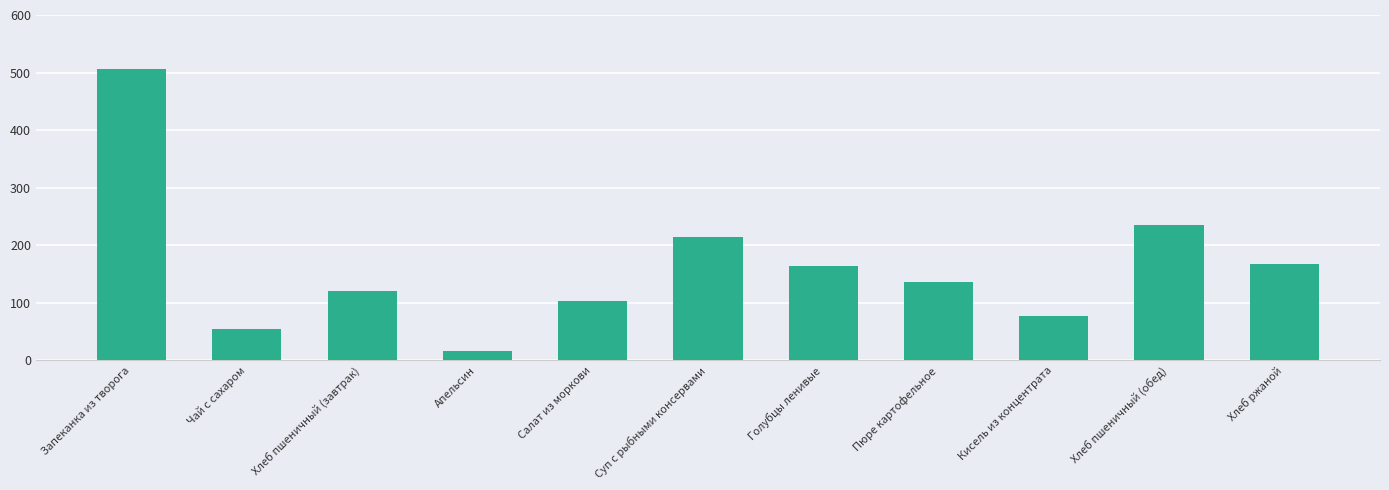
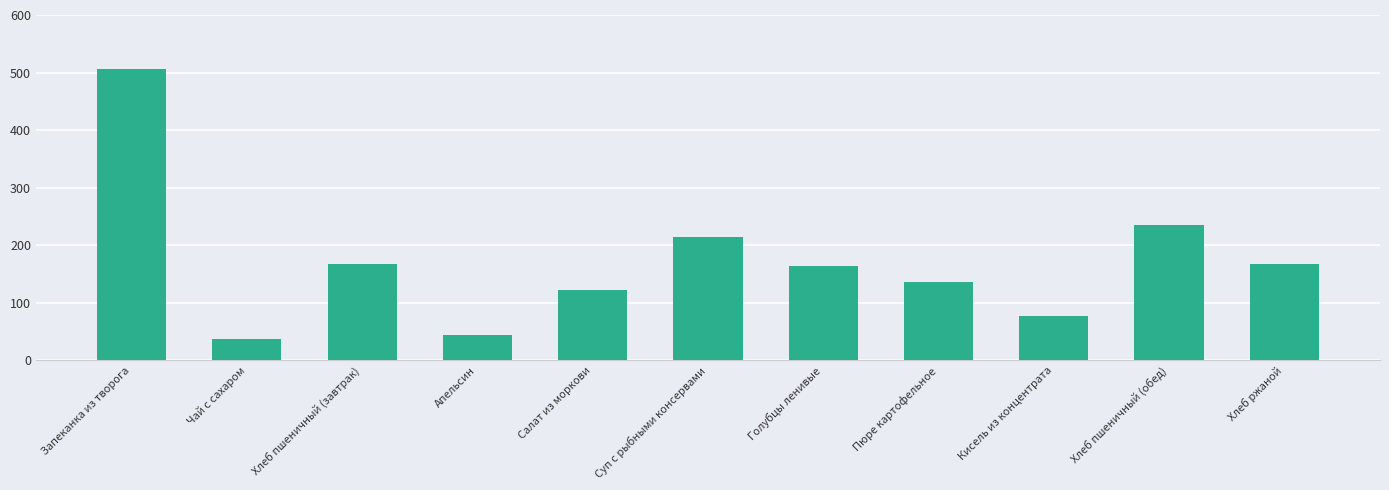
  {
    "Запеканка из творога": 510,
-   "Чай с сахаром": 60,
-   "Хлеб пшеничный (завтрак)": 120,
-   "Апельсин": 20,
-   "Салат из моркови": 100,
+   "Чай с сахаром": 40,
+   "Хлеб пшеничный (завтрак)": 170,
+   "Апельсин": 40,
+   "Салат из моркови": 120,
    "Суп с рыбными консервами": 220,
    "Голубцы ленивые": 160,
    "Пюре картофельное": 140,
    "Кисель из концентрата": 80,
    "Хлеб пшеничный (обед)": 240,
    "Хлеб ржаной": 170
  }
